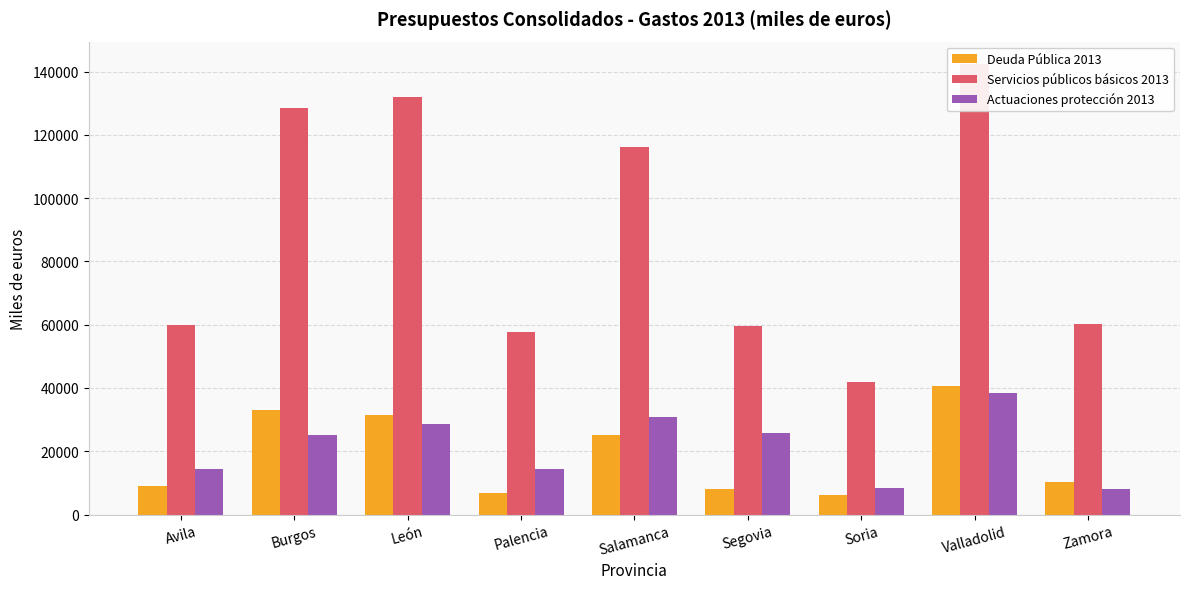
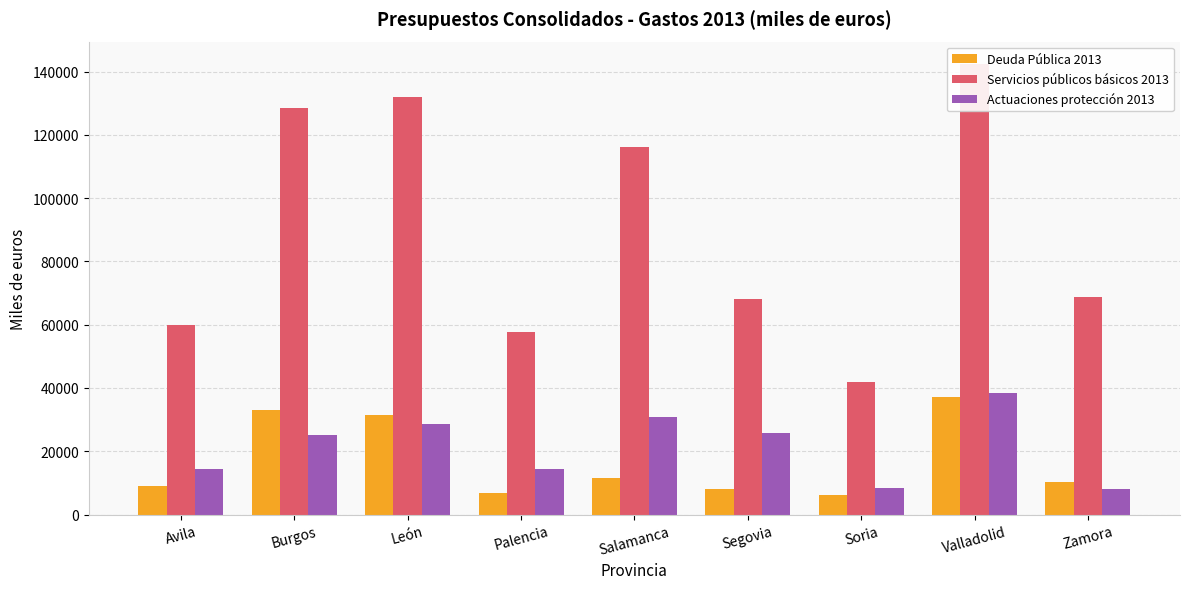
  {
    "Deuda Pública 2013": {
      "Avila": 9000,
      "Burgos": 33000,
      "León": 32000,
      "Palencia": 7000,
-     "Salamanca": 25000,
+     "Salamanca": 11000,
      "Segovia": 8000,
      "Soria": 6000,
-     "Valladolid": 41000,
+     "Valladolid": 37000,
      "Zamora": 10000
    },
    "Servicios públicos básicos 2013": {
      "Avila": 60000,
      "Burgos": 128000,
      "León": 132000,
      "Palencia": 58000,
      "Salamanca": 116000,
-     "Segovia": 60000,
+     "Segovia": 68000,
      "Soria": 42000,
-     "Zamora": 60000
+     "Zamora": 69000
    },
    "Actuaciones protección 2013": {
      "Avila": 14000,
      "Burgos": 25000,
      "León": 29000,
      "Palencia": 14000,
      "Salamanca": 31000,
      "Segovia": 26000,
      "Soria": 8000,
      "Valladolid": 38000,
      "Zamora": 8000
    }
  }
